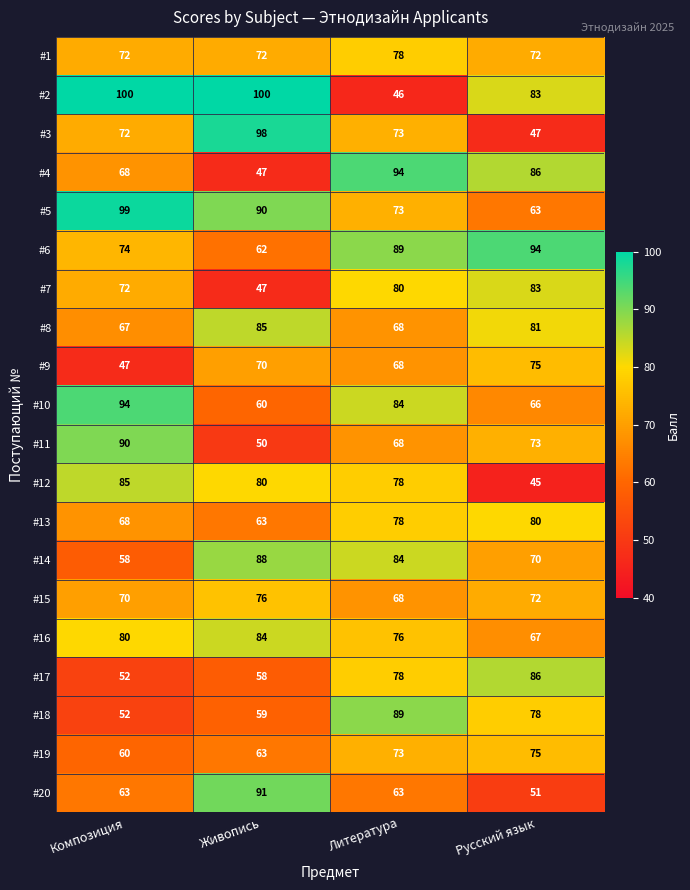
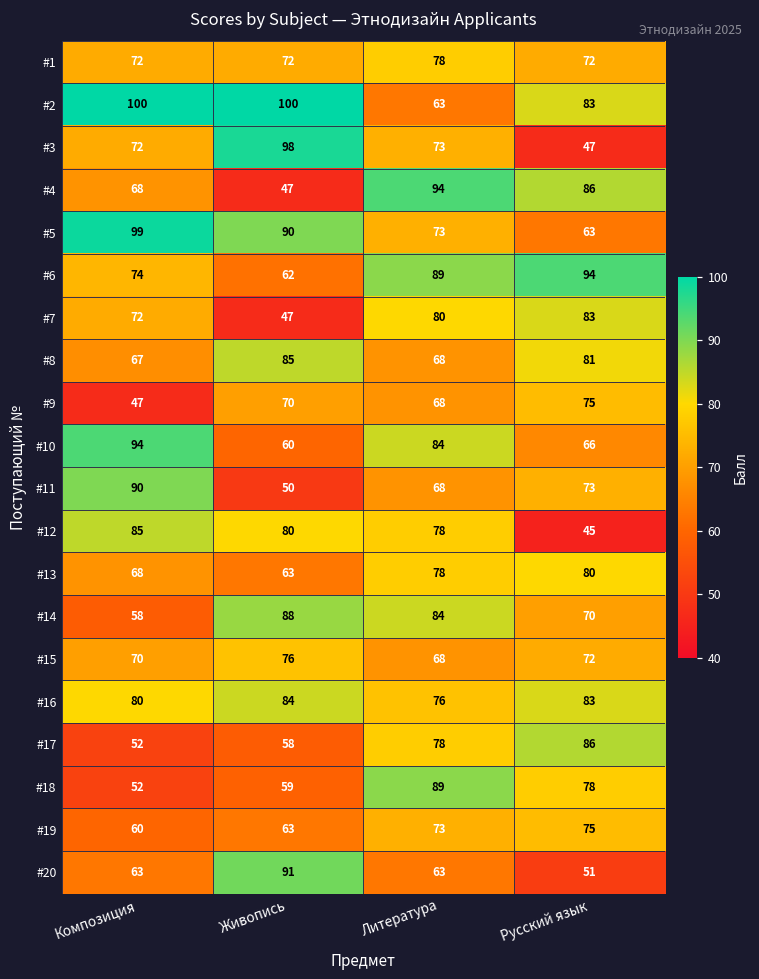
  {
    "#1": {
      "Композиция": 72,
      "Живопись": 72,
      "Литература": 78,
      "Русский язык": 72
    },
    "#2": {
      "Композиция": 100,
      "Живопись": 100,
-     "Литература": 46,
+     "Литература": 63,
      "Русский язык": 83
    },
    "#3": {
      "Композиция": 72,
      "Живопись": 98,
      "Литература": 73,
      "Русский язык": 47
    },
    "#4": {
      "Композиция": 68,
      "Живопись": 47,
      "Литература": 94,
      "Русский язык": 86
    },
    "#5": {
      "Композиция": 99,
      "Живопись": 90,
      "Литература": 73,
      "Русский язык": 63
    },
    "#6": {
      "Композиция": 74,
      "Живопись": 62,
      "Литература": 89,
      "Русский язык": 94
    },
    "#7": {
      "Композиция": 72,
      "Живопись": 47,
      "Литература": 80,
      "Русский язык": 83
    },
    "#8": {
      "Композиция": 67,
      "Живопись": 85,
      "Литература": 68,
      "Русский язык": 81
    },
    "#9": {
      "Композиция": 47,
      "Живопись": 70,
      "Литература": 68,
      "Русский язык": 75
    },
    "#10": {
      "Композиция": 94,
      "Живопись": 60,
      "Литература": 84,
      "Русский язык": 66
    },
    "#11": {
      "Композиция": 90,
      "Живопись": 50,
      "Литература": 68,
      "Русский язык": 73
    },
    "#12": {
      "Композиция": 85,
      "Живопись": 80,
      "Литература": 78,
      "Русский язык": 45
    },
    "#13": {
      "Композиция": 68,
      "Живопись": 63,
      "Литература": 78,
      "Русский язык": 80
    },
    "#14": {
      "Композиция": 58,
      "Живопись": 88,
      "Литература": 84,
      "Русский язык": 70
    },
    "#15": {
      "Композиция": 70,
      "Живопись": 76,
      "Литература": 68,
      "Русский язык": 72
    },
    "#16": {
      "Композиция": 80,
      "Живопись": 84,
      "Литература": 76,
-     "Русский язык": 67
+     "Русский язык": 83
    },
    "#17": {
      "Композиция": 52,
      "Живопись": 58,
      "Литература": 78,
      "Русский язык": 86
    },
    "#18": {
      "Композиция": 52,
      "Живопись": 59,
      "Литература": 89,
      "Русский язык": 78
    },
    "#19": {
      "Композиция": 60,
      "Живопись": 63,
      "Литература": 73,
      "Русский язык": 75
    },
    "#20": {
      "Композиция": 63,
      "Живопись": 91,
      "Литература": 63,
      "Русский язык": 51
    }
  }
